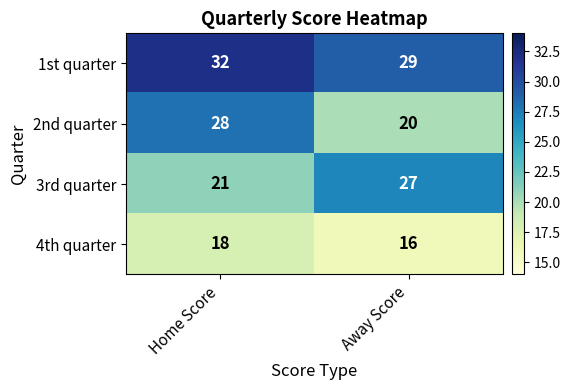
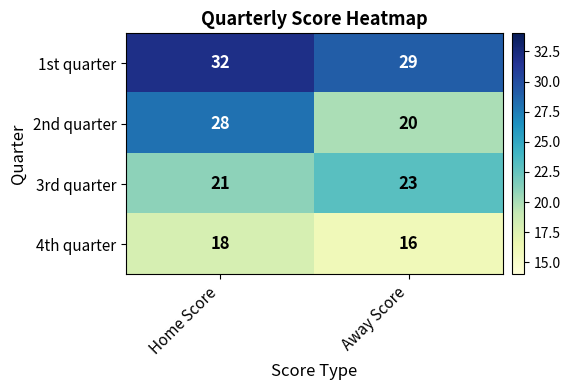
  {
    "1st quarter": {
      "Home Score": 32,
      "Away Score": 29
    },
    "2nd quarter": {
      "Home Score": 28,
      "Away Score": 20
    },
    "3rd quarter": {
      "Home Score": 21,
-     "Away Score": 27
+     "Away Score": 23
    },
    "4th quarter": {
      "Home Score": 18,
      "Away Score": 16
    }
  }
